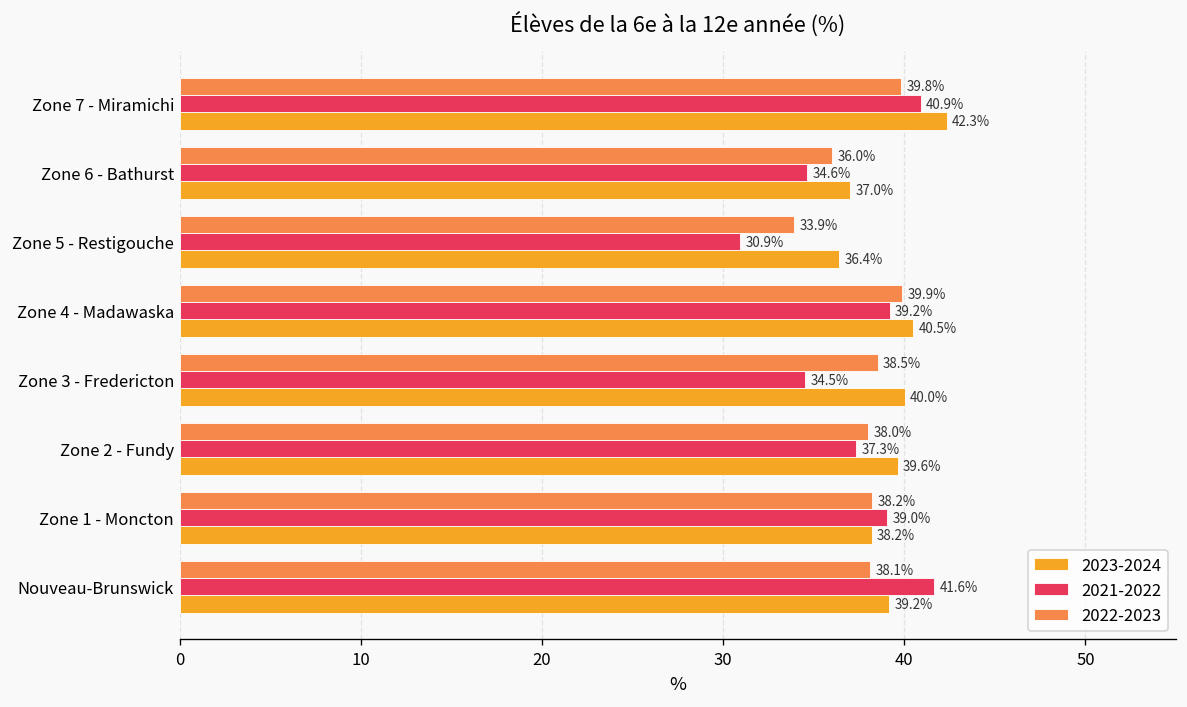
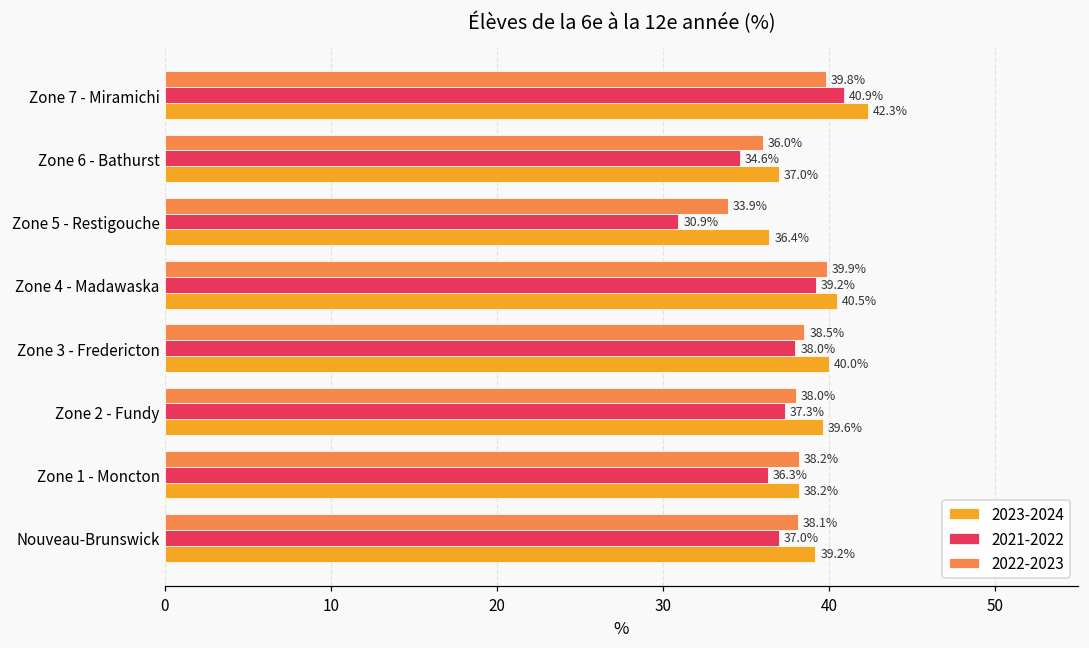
  {
    "2021-2022": {
      "Zone 7 - Miramichi": "40.9%",
      "Zone 6 - Bathurst": "34.6%",
      "Zone 5 - Restigouche": "30.9%",
      "Zone 4 - Madawaska": "39.2%",
-     "Zone 3 - Fredericton": "34.5%",
+     "Zone 3 - Fredericton": "38.0%",
      "Zone 2 - Fundy": "37.3%",
-     "Zone 1 - Moncton": "39.0%",
-     "Nouveau-Brunswick": "41.6%"
+     "Zone 1 - Moncton": "36.3%",
+     "Nouveau-Brunswick": "37.0%"
    }
  }
